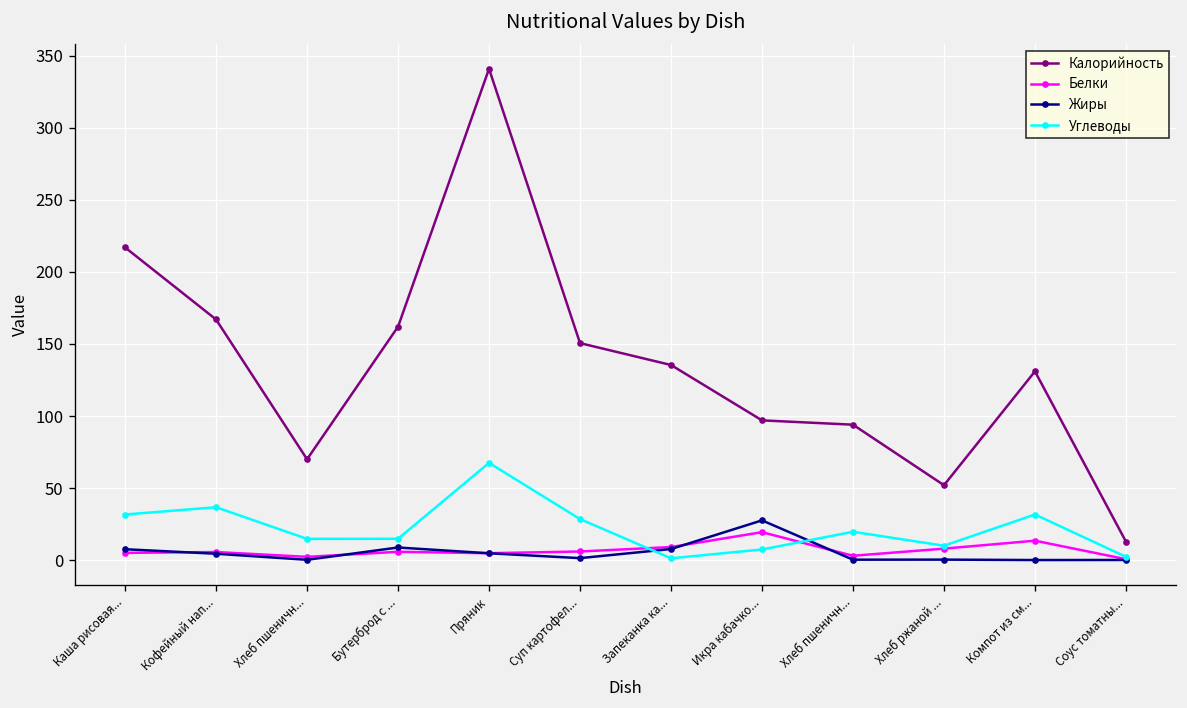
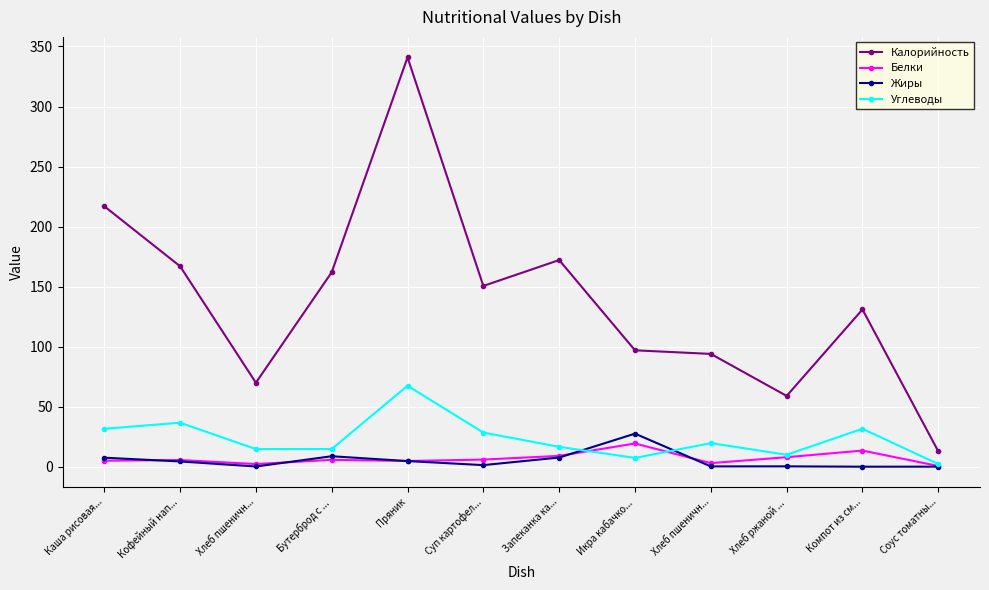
  {
    "Калорийность": {
      "Каша рисовая...": 217,
      "Кофейный нап...": 167,
      "Бутерброд с ...": 162,
      "Пряник": 341,
      "Суп картофел...": 151,
-     "Запеканка ка...": 135,
+     "Запеканка ка...": 172,
      "Икра кабачко...": 97,
-     "Хлеб ржаной ...": 52,
+     "Хлеб ржаной ...": 59,
      "Компот из см...": 131,
      "Соус томатны...": 13
    },
    "Белки": {
      "Каша рисовая...": 5,
      "Бутерброд с ...": 6,
      "Суп картофел...": 6,
      "Икра кабачко...": 19,
      "Компот из см...": 14
    },
    "Жиры": {
      "Каша рисовая...": 8,
      "Бутерброд с ...": 9,
      "Суп картофел...": 1,
      "Икра кабачко...": 28,
      "Хлеб ржаной ...": 0,
      "Компот из см...": 0
    },
    "Углеводы": {
      "Каша рисовая...": 32,
      "Кофейный нап...": 37,
      "Бутерброд с ...": 15,
      "Пряник": 67,
      "Суп картофел...": 29,
-     "Запеканка ка...": 1,
+     "Запеканка ка...": 17,
      "Икра кабачко...": 7,
      "Компот из см...": 32
    }
  }
